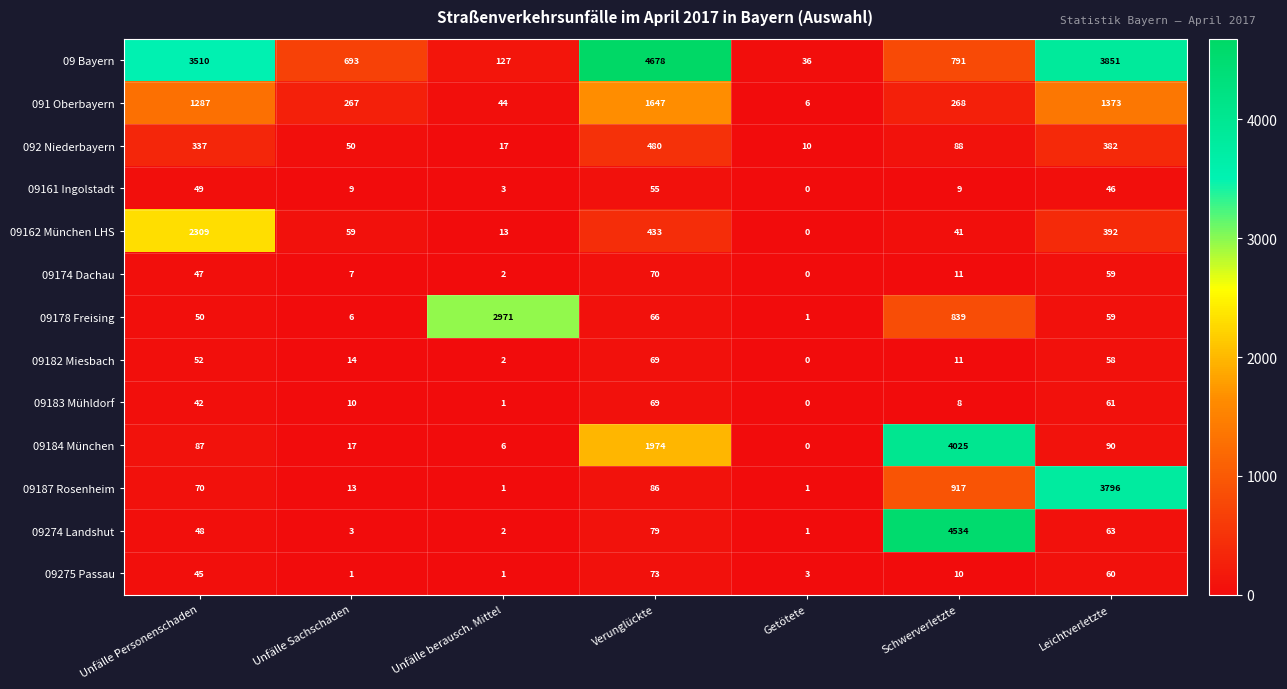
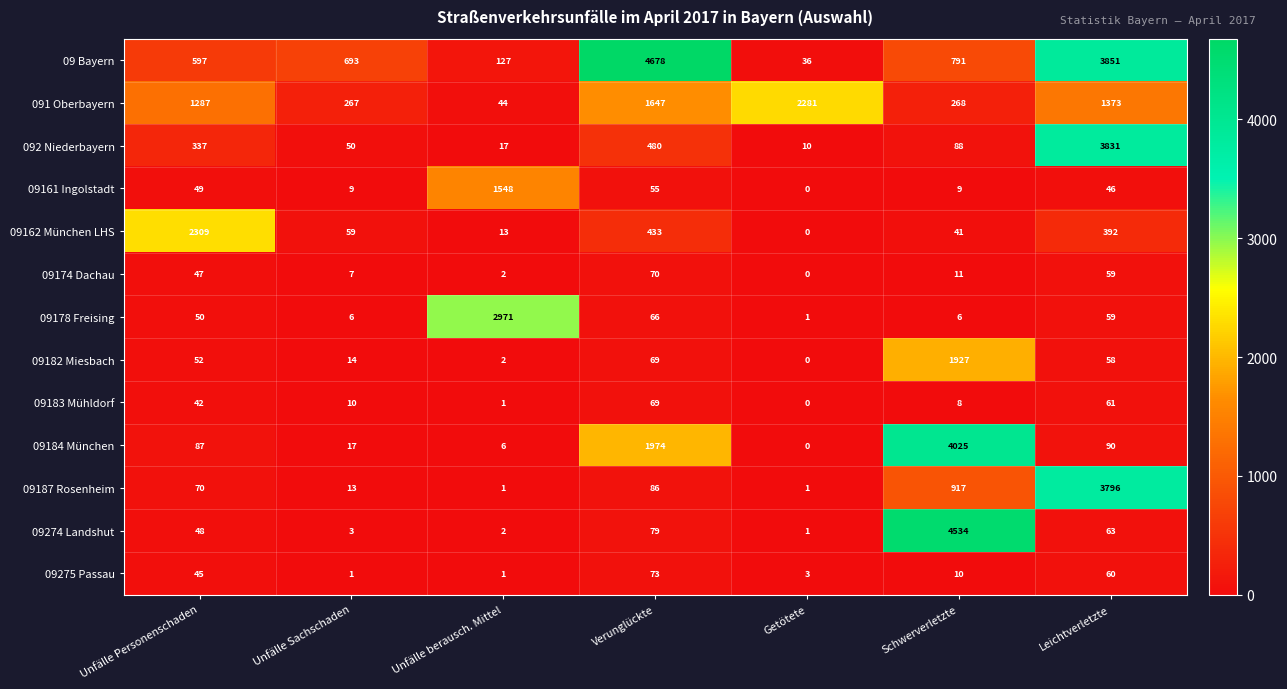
  {
    "09 Bayern": {
-     "Unfälle Personenschaden": 3510,
+     "Unfälle Personenschaden": 597,
      "Unfälle Sachschaden": 693,
      "Unfälle berausch. Mittel": 127,
      "Verunglückte": 4678,
      "Getötete": 36,
      "Schwerverletzte": 791,
      "Leichtverletzte": 3851
    },
    "091 Oberbayern": {
      "Unfälle Personenschaden": 1287,
      "Unfälle Sachschaden": 267,
      "Unfälle berausch. Mittel": 44,
      "Verunglückte": 1647,
-     "Getötete": 6,
+     "Getötete": 2281,
      "Schwerverletzte": 268,
      "Leichtverletzte": 1373
    },
    "092 Niederbayern": {
      "Unfälle Personenschaden": 337,
      "Unfälle Sachschaden": 50,
      "Unfälle berausch. Mittel": 17,
      "Verunglückte": 480,
      "Getötete": 10,
      "Schwerverletzte": 88,
-     "Leichtverletzte": 382
+     "Leichtverletzte": 3831
    },
    "09161 Ingolstadt": {
      "Unfälle Personenschaden": 49,
      "Unfälle Sachschaden": 9,
-     "Unfälle berausch. Mittel": 3,
+     "Unfälle berausch. Mittel": 1548,
      "Verunglückte": 55,
      "Getötete": 0,
      "Schwerverletzte": 9,
      "Leichtverletzte": 46
    },
    "09162 München LHS": {
      "Unfälle Personenschaden": 2309,
      "Unfälle Sachschaden": 59,
      "Unfälle berausch. Mittel": 13,
      "Verunglückte": 433,
      "Getötete": 0,
      "Schwerverletzte": 41,
      "Leichtverletzte": 392
    },
    "09174 Dachau": {
      "Unfälle Personenschaden": 47,
      "Unfälle Sachschaden": 7,
      "Unfälle berausch. Mittel": 2,
      "Verunglückte": 70,
      "Getötete": 0,
      "Schwerverletzte": 11,
      "Leichtverletzte": 59
    },
    "09178 Freising": {
      "Unfälle Personenschaden": 50,
      "Unfälle Sachschaden": 6,
      "Unfälle berausch. Mittel": 2971,
      "Verunglückte": 66,
      "Getötete": 1,
-     "Schwerverletzte": 839,
+     "Schwerverletzte": 6,
      "Leichtverletzte": 59
    },
    "09182 Miesbach": {
      "Unfälle Personenschaden": 52,
      "Unfälle Sachschaden": 14,
      "Unfälle berausch. Mittel": 2,
      "Verunglückte": 69,
      "Getötete": 0,
-     "Schwerverletzte": 11,
+     "Schwerverletzte": 1927,
      "Leichtverletzte": 58
    },
    "09183 Mühldorf": {
      "Unfälle Personenschaden": 42,
      "Unfälle Sachschaden": 10,
      "Unfälle berausch. Mittel": 1,
      "Verunglückte": 69,
      "Getötete": 0,
      "Schwerverletzte": 8,
      "Leichtverletzte": 61
    },
    "09184 München": {
      "Unfälle Personenschaden": 87,
      "Unfälle Sachschaden": 17,
      "Unfälle berausch. Mittel": 6,
      "Verunglückte": 1974,
      "Getötete": 0,
      "Schwerverletzte": 4025,
      "Leichtverletzte": 90
    },
    "09187 Rosenheim": {
      "Unfälle Personenschaden": 70,
      "Unfälle Sachschaden": 13,
      "Unfälle berausch. Mittel": 1,
      "Verunglückte": 86,
      "Getötete": 1,
      "Schwerverletzte": 917,
      "Leichtverletzte": 3796
    },
    "09274 Landshut": {
      "Unfälle Personenschaden": 48,
      "Unfälle Sachschaden": 3,
      "Unfälle berausch. Mittel": 2,
      "Verunglückte": 79,
      "Getötete": 1,
      "Schwerverletzte": 4534,
      "Leichtverletzte": 63
    },
    "09275 Passau": {
      "Unfälle Personenschaden": 45,
      "Unfälle Sachschaden": 1,
      "Unfälle berausch. Mittel": 1,
      "Verunglückte": 73,
      "Getötete": 3,
      "Schwerverletzte": 10,
      "Leichtverletzte": 60
    }
  }
